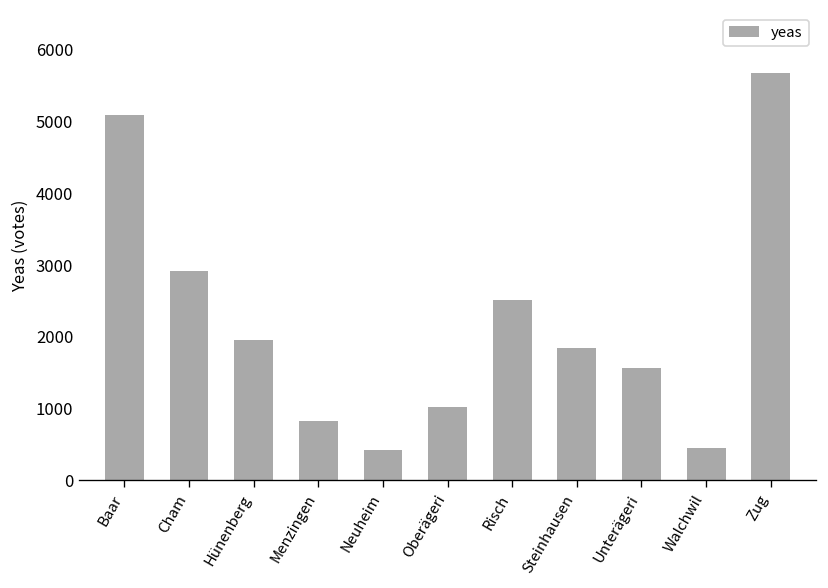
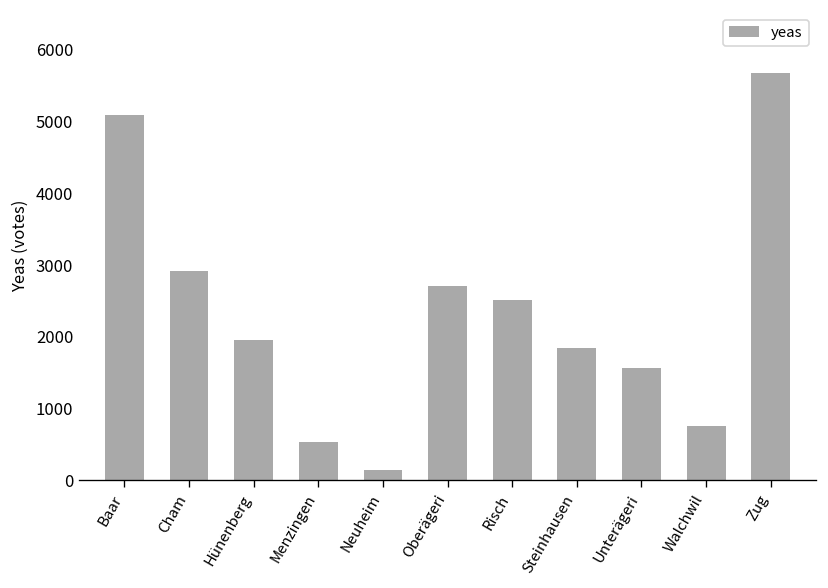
  {
    "Baar": 5100,
    "Cham": 2900,
    "Hünenberg": 2000,
-   "Menzingen": 800,
-   "Neuheim": 400,
-   "Oberägeri": 1000,
+   "Menzingen": 500,
+   "Neuheim": 100,
+   "Oberägeri": 2700,
    "Risch": 2500,
    "Steinhausen": 1800,
    "Unterägeri": 1600,
-   "Walchwil": 400,
+   "Walchwil": 800,
    "Zug": 5700
  }
